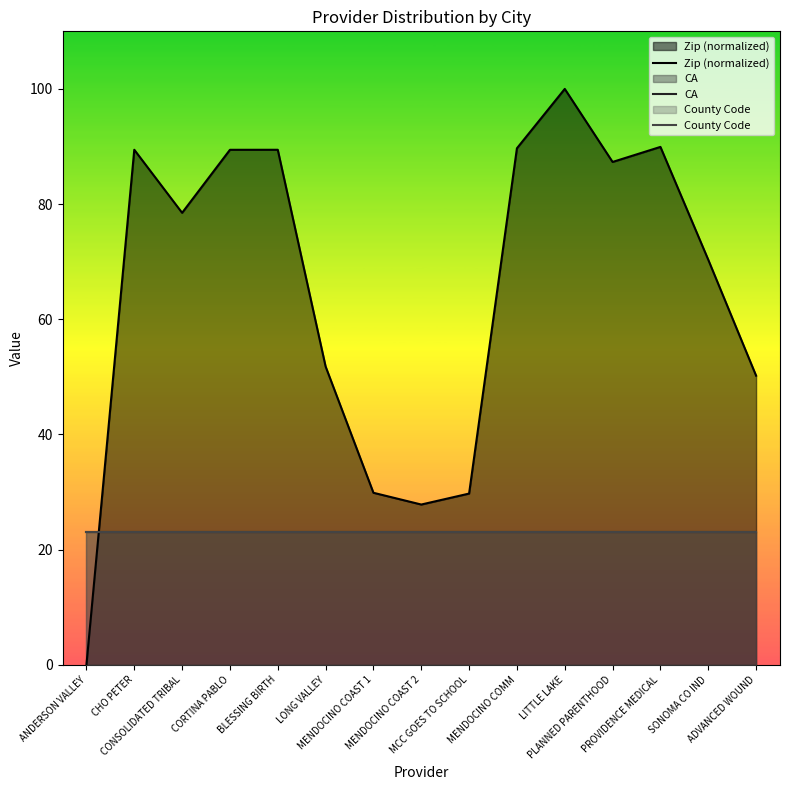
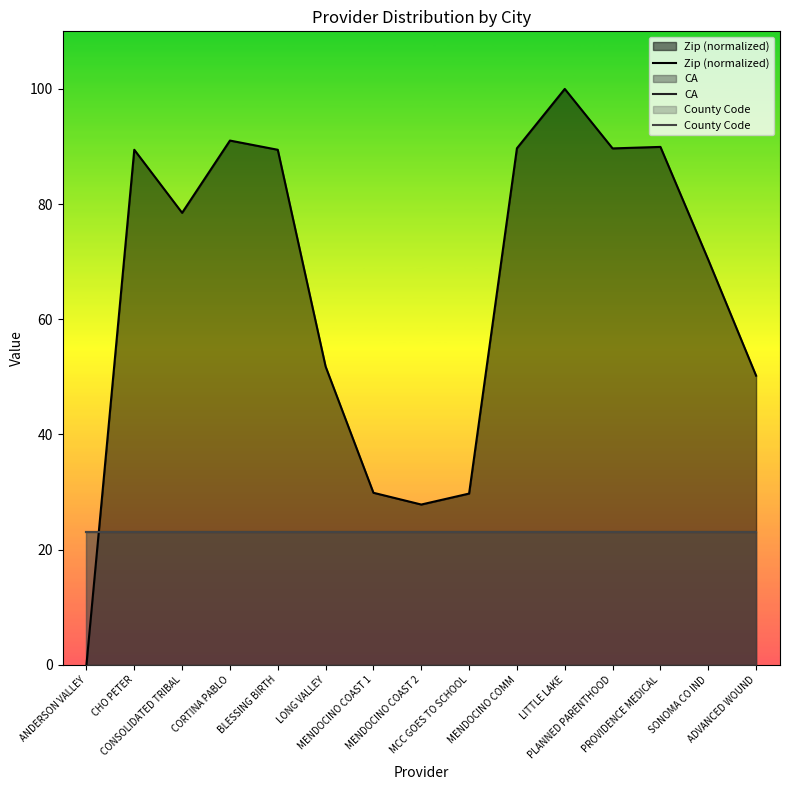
  {
    "Zip (normalized)": {
      "ANDERSON VALLEY": 0,
      "CHO PETER": 89,
      "CONSOLIDATED TRIBAL": 78,
-     "CORTINA PABLO": 89,
+     "CORTINA PABLO": 91,
      "BLESSING BIRTH": 89,
      "LONG VALLEY": 52,
      "MENDOCINO COAST 1": 30,
      "MENDOCINO COAST 2": 28,
      "MCC GOES TO SCHOOL": 30,
      "MENDOCINO COMM": 90,
      "LITTLE LAKE": 100,
-     "PLANNED PARENTHOOD": 87,
+     "PLANNED PARENTHOOD": 90,
      "PROVIDENCE MEDICAL": 90,
      "SONOMA CO IND": 70,
      "ADVANCED WOUND": 50
    },
    "County Code": {
      "ANDERSON VALLEY": 23,
      "CHO PETER": 23,
      "CONSOLIDATED TRIBAL": 23,
      "CORTINA PABLO": 23,
      "BLESSING BIRTH": 23,
      "LONG VALLEY": 23,
      "MENDOCINO COAST 1": 23,
      "MENDOCINO COAST 2": 23,
      "MCC GOES TO SCHOOL": 23,
      "MENDOCINO COMM": 23,
      "LITTLE LAKE": 23,
      "PLANNED PARENTHOOD": 23,
      "PROVIDENCE MEDICAL": 23,
      "SONOMA CO IND": 23,
      "ADVANCED WOUND": 23
    }
  }
